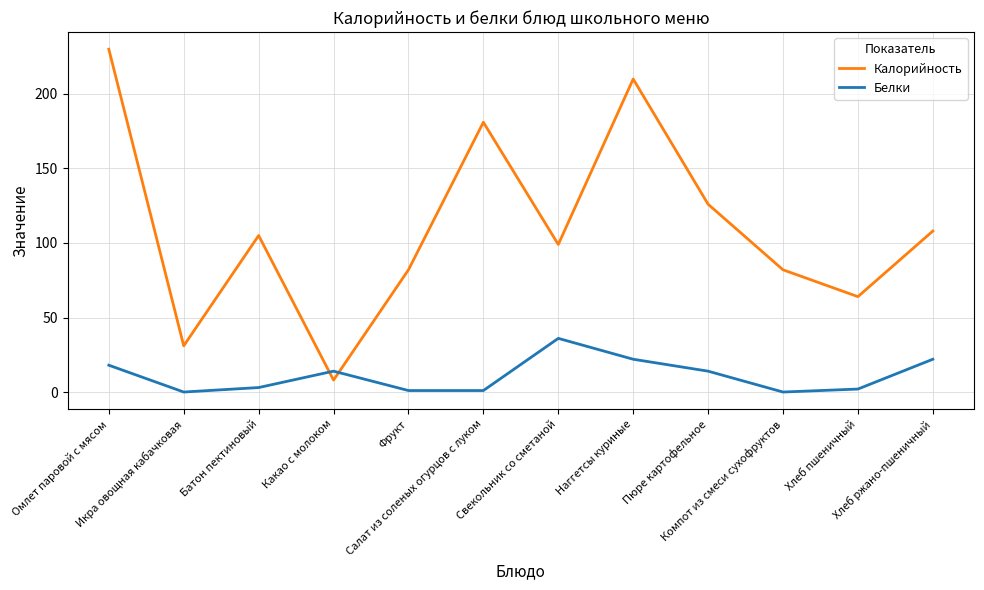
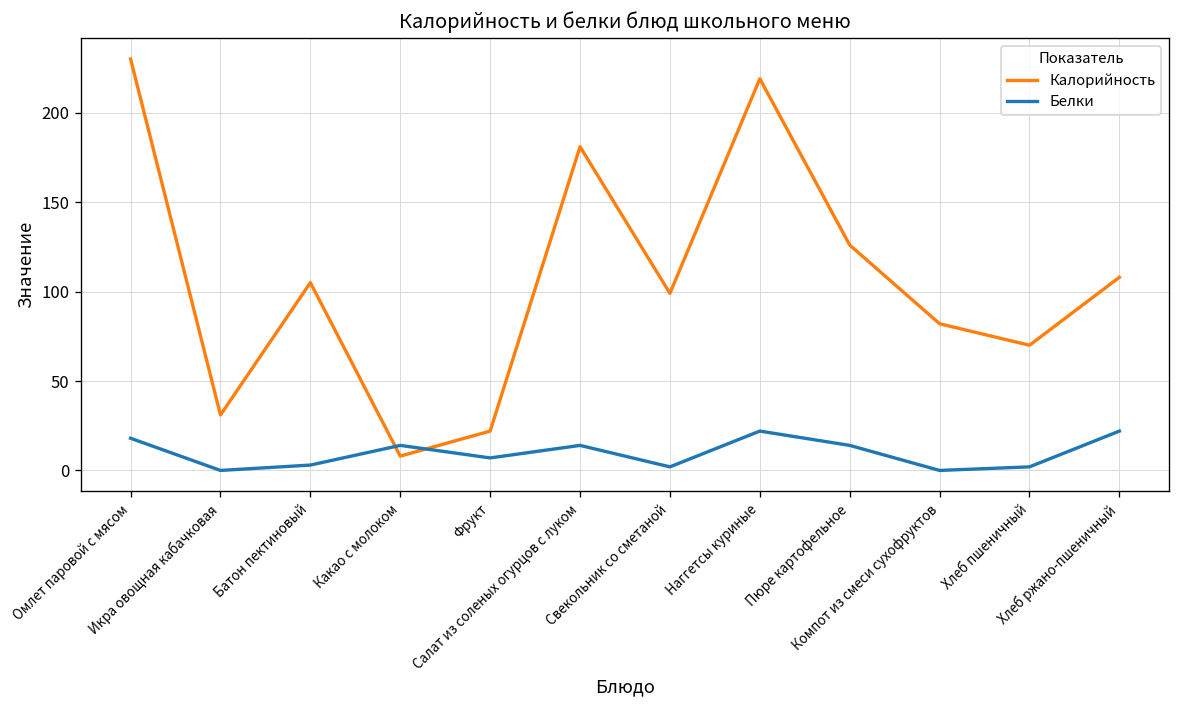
  {
    "Калорийность": {
      "Омлет паровой с мясом": 230,
      "Икра овощная кабачковая": 31,
      "Батон пектиновый": 105,
      "Какао с молоком": 8,
-     "Фрукт": 82,
+     "Фрукт": 22,
      "Салат из соленых огурцов с луком": 181,
      "Свекольник со сметаной": 99,
-     "Наггетсы куриные": 210,
+     "Наггетсы куриные": 219,
      "Пюре картофельное": 126,
      "Компот из смеси сухофруктов": 82,
-     "Хлеб пшеничный": 64,
+     "Хлеб пшеничный": 70,
      "Хлеб ржано-пшеничный": 108
    },
    "Белки": {
      "Омлет паровой с мясом": 18,
      "Икра овощная кабачковая": 0,
      "Батон пектиновый": 3,
      "Какао с молоком": 14,
-     "Фрукт": 1,
-     "Салат из соленых огурцов с луком": 1,
-     "Свекольник со сметаной": 36,
+     "Фрукт": 7,
+     "Салат из соленых огурцов с луком": 14,
+     "Свекольник со сметаной": 2,
      "Наггетсы куриные": 22,
      "Пюре картофельное": 14,
      "Компот из смеси сухофруктов": 0,
      "Хлеб пшеничный": 2,
      "Хлеб ржано-пшеничный": 22
    }
  }
